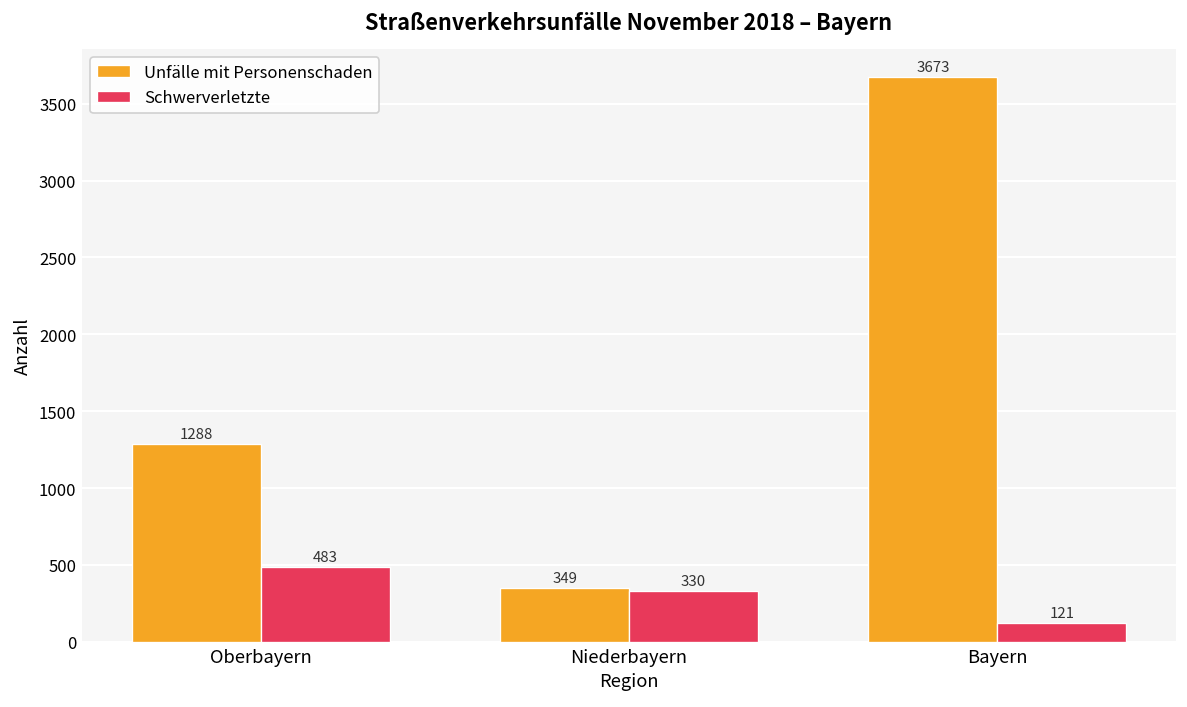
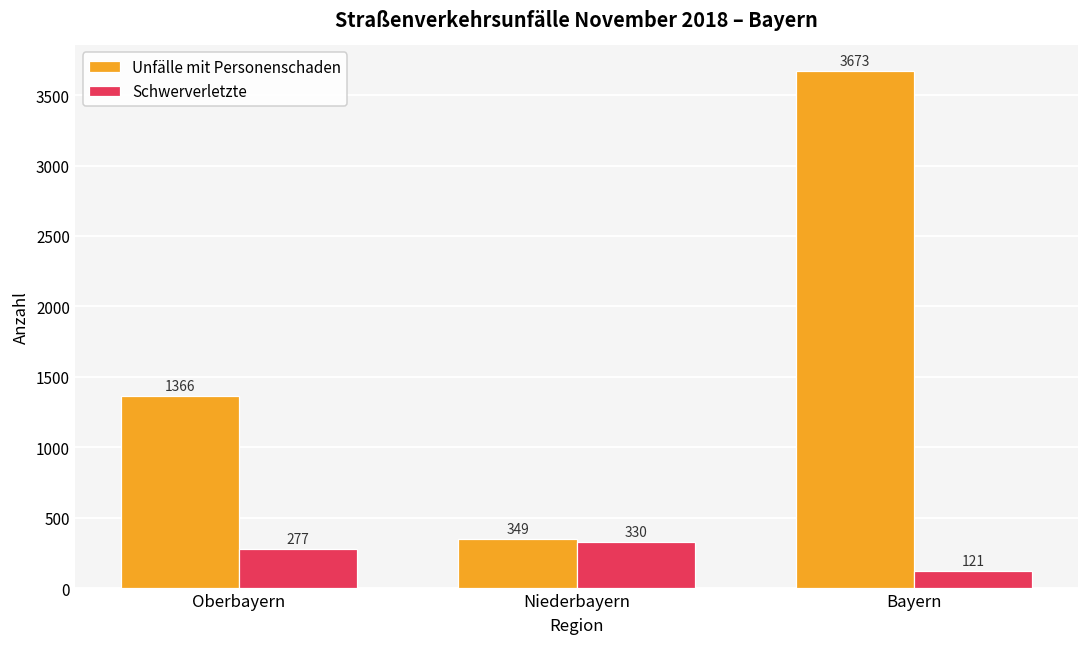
  {
    "Unfälle mit Personenschaden": {
-     "Oberbayern": 1288,
+     "Oberbayern": 1366,
      "Niederbayern": 349,
      "Bayern": 3673
    },
    "Schwerverletzte": {
-     "Oberbayern": 483,
+     "Oberbayern": 277,
      "Niederbayern": 330,
      "Bayern": 121
    }
  }
